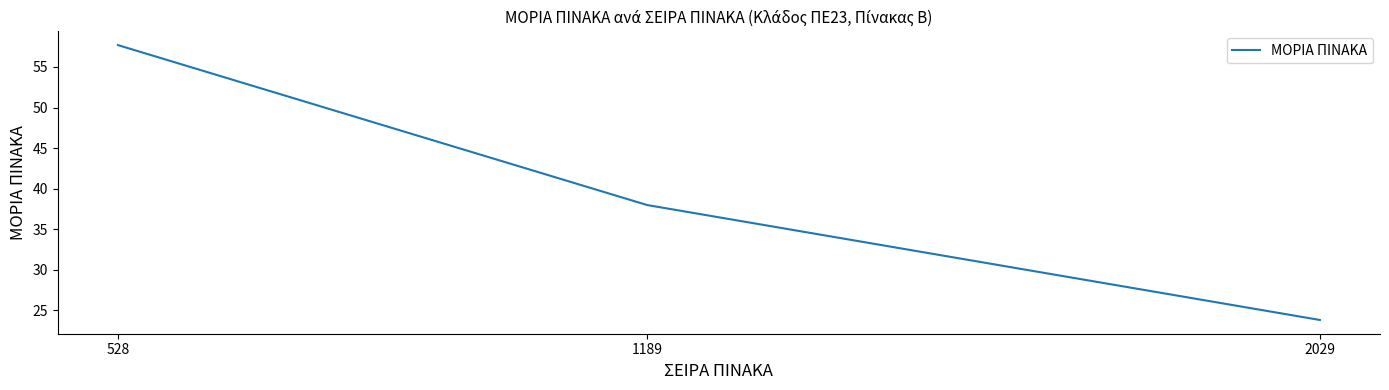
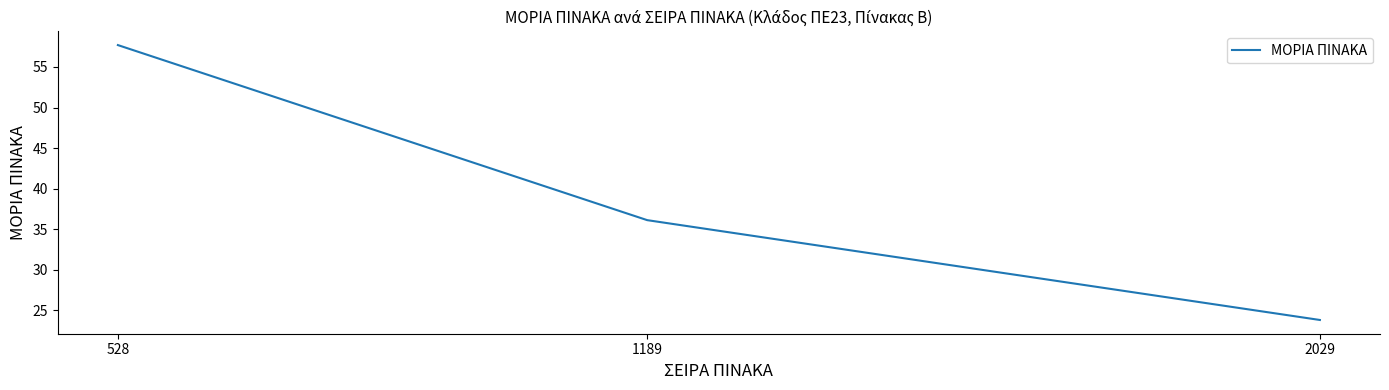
  {
    "528": 58,
-   "1189": 38,
+   "1189": 36,
    "2029": 24
  }
